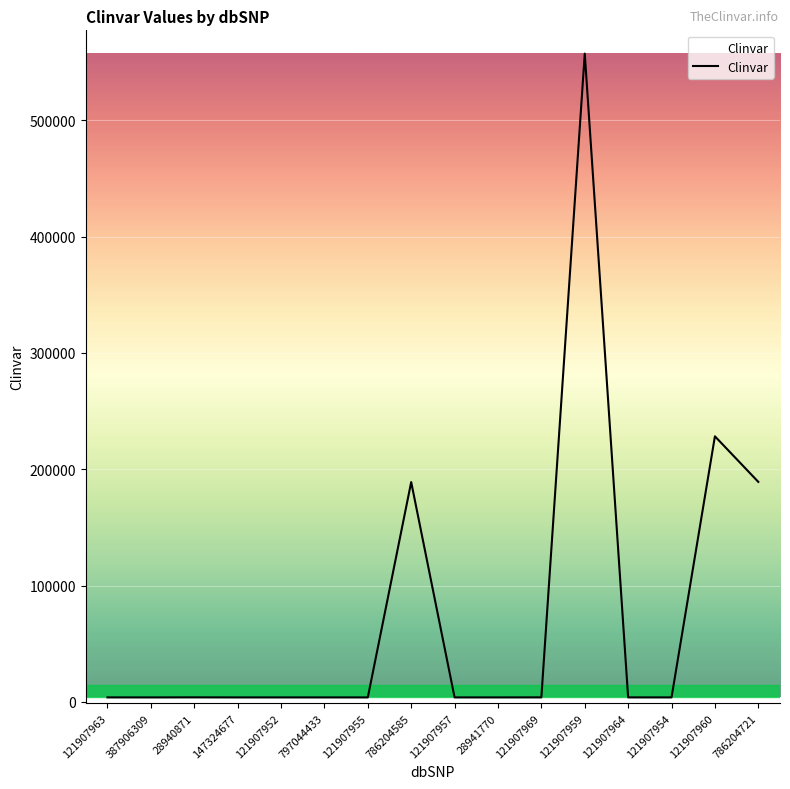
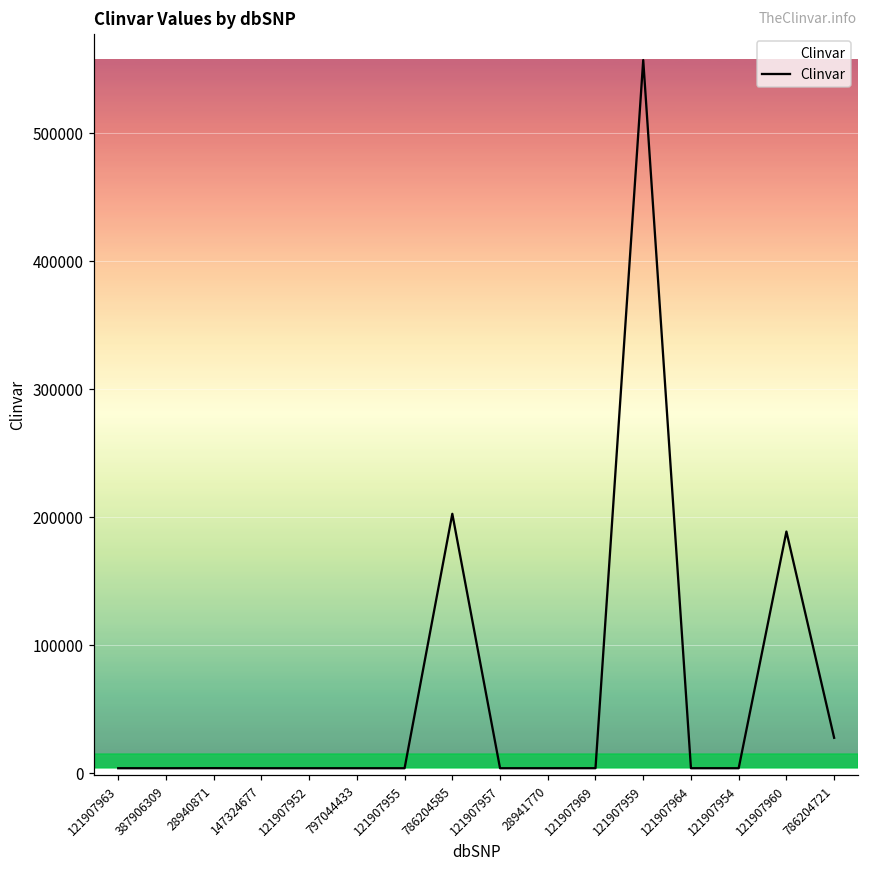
  {
-   "786204585": 189000,
+   "786204585": 203000,
    "121907959": 557000,
-   "121907960": 228000,
-   "786204721": 189000
+   "121907960": 189000,
+   "786204721": 28000
  }
